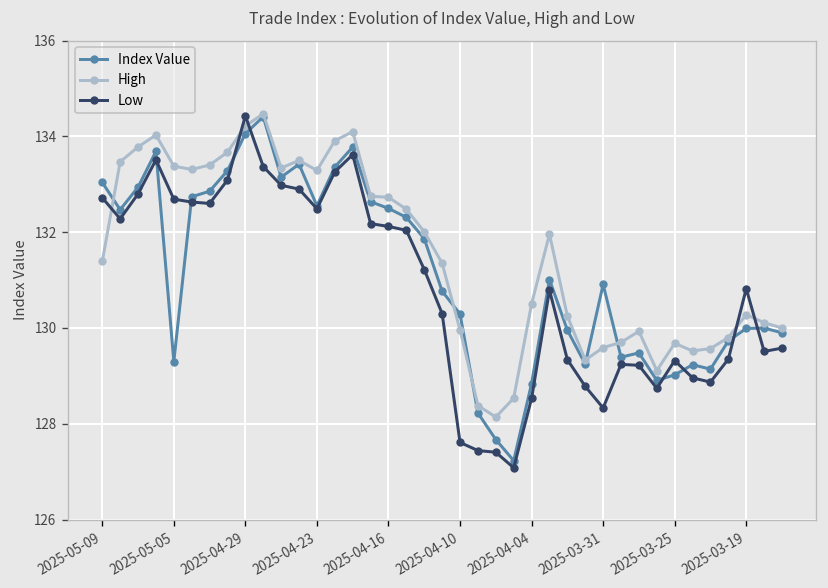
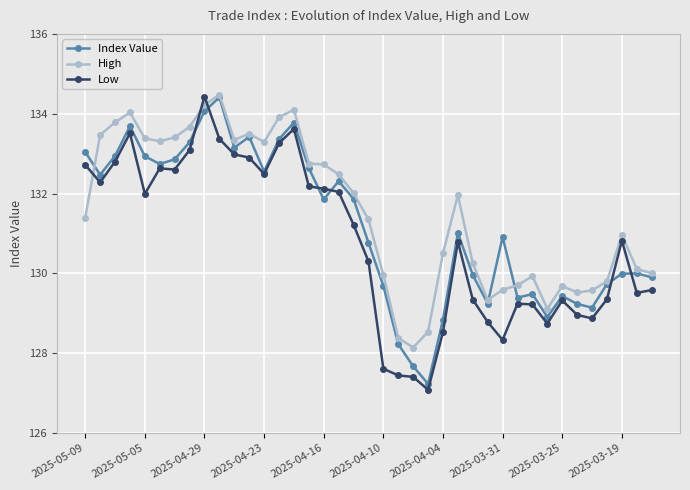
  {
    "Index Value": {
      "2025-05-09": 133.0,
-     "2025-05-05": 129.3,
+     "2025-05-05": 132.9,
      "2025-04-29": 134.1,
-     "2025-04-16": 132.5,
-     "2025-04-10": 130.3,
+     "2025-04-16": 131.9,
+     "2025-04-10": 129.7,
      "2025-04-04": 128.8,
      "2025-03-31": 130.9,
-     "2025-03-25": 129.0,
+     "2025-03-25": 129.4,
      "2025-03-19": 130.0
    },
    "High": {
      "2025-05-09": 131.4,
      "2025-05-05": 133.4,
      "2025-04-29": 134.2,
      "2025-04-23": 133.3,
      "2025-04-16": 132.7,
      "2025-04-10": 130.0,
      "2025-04-04": 130.5,
      "2025-03-31": 129.6,
      "2025-03-25": 129.7,
-     "2025-03-19": 130.3
+     "2025-03-19": 131.0
    },
    "Low": {
      "2025-05-09": 132.7,
-     "2025-05-05": 132.7,
+     "2025-05-05": 132.0,
      "2025-04-29": 134.4,
      "2025-04-16": 132.1,
      "2025-04-10": 127.6,
      "2025-04-04": 128.5,
      "2025-03-31": 128.3,
      "2025-03-25": 129.3,
      "2025-03-19": 130.8
    }
  }
